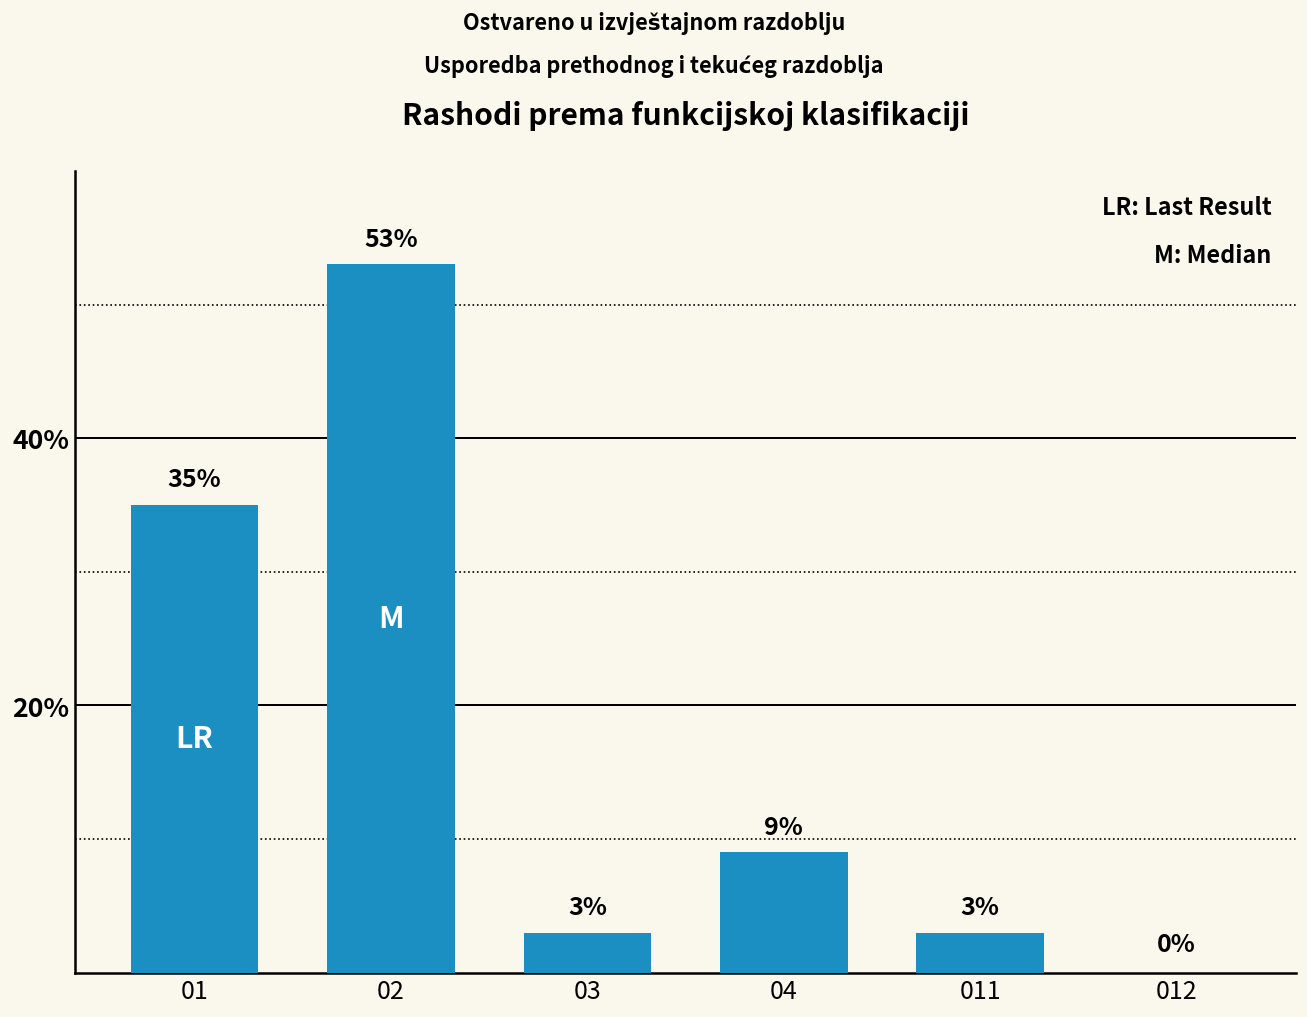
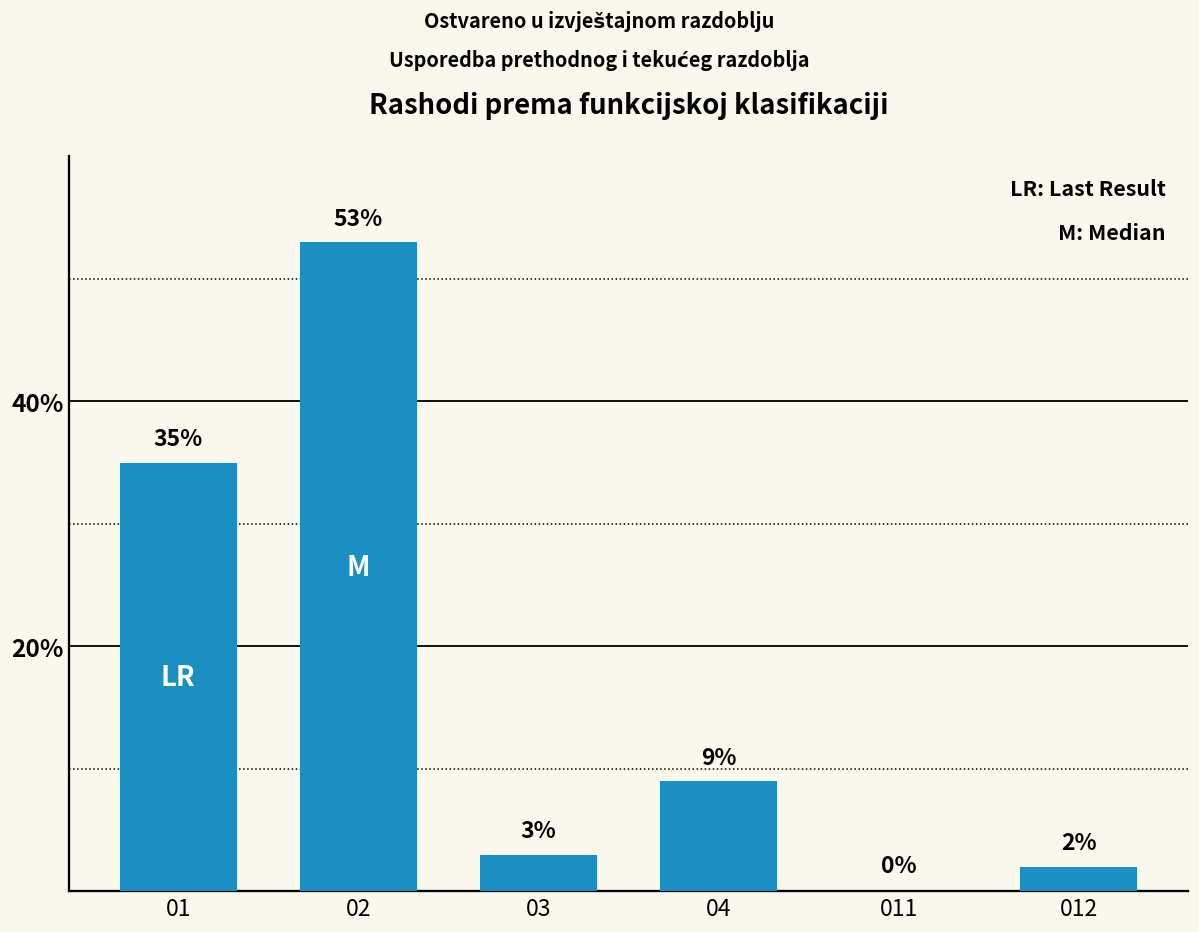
  {
    "01": "35%",
    "02": "53%",
    "03": "3%",
    "04": "9%",
-   "011": "3%",
-   "012": "0%"
+   "011": "0%",
+   "012": "2%"
  }
